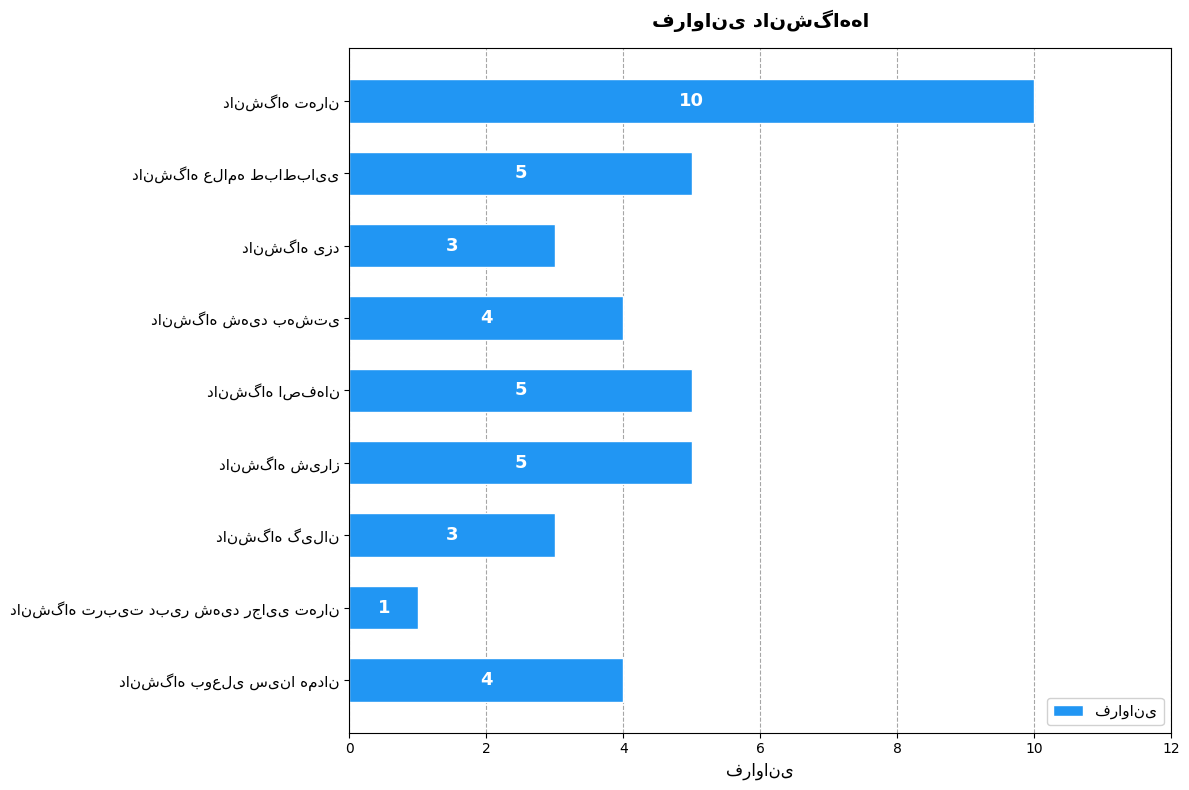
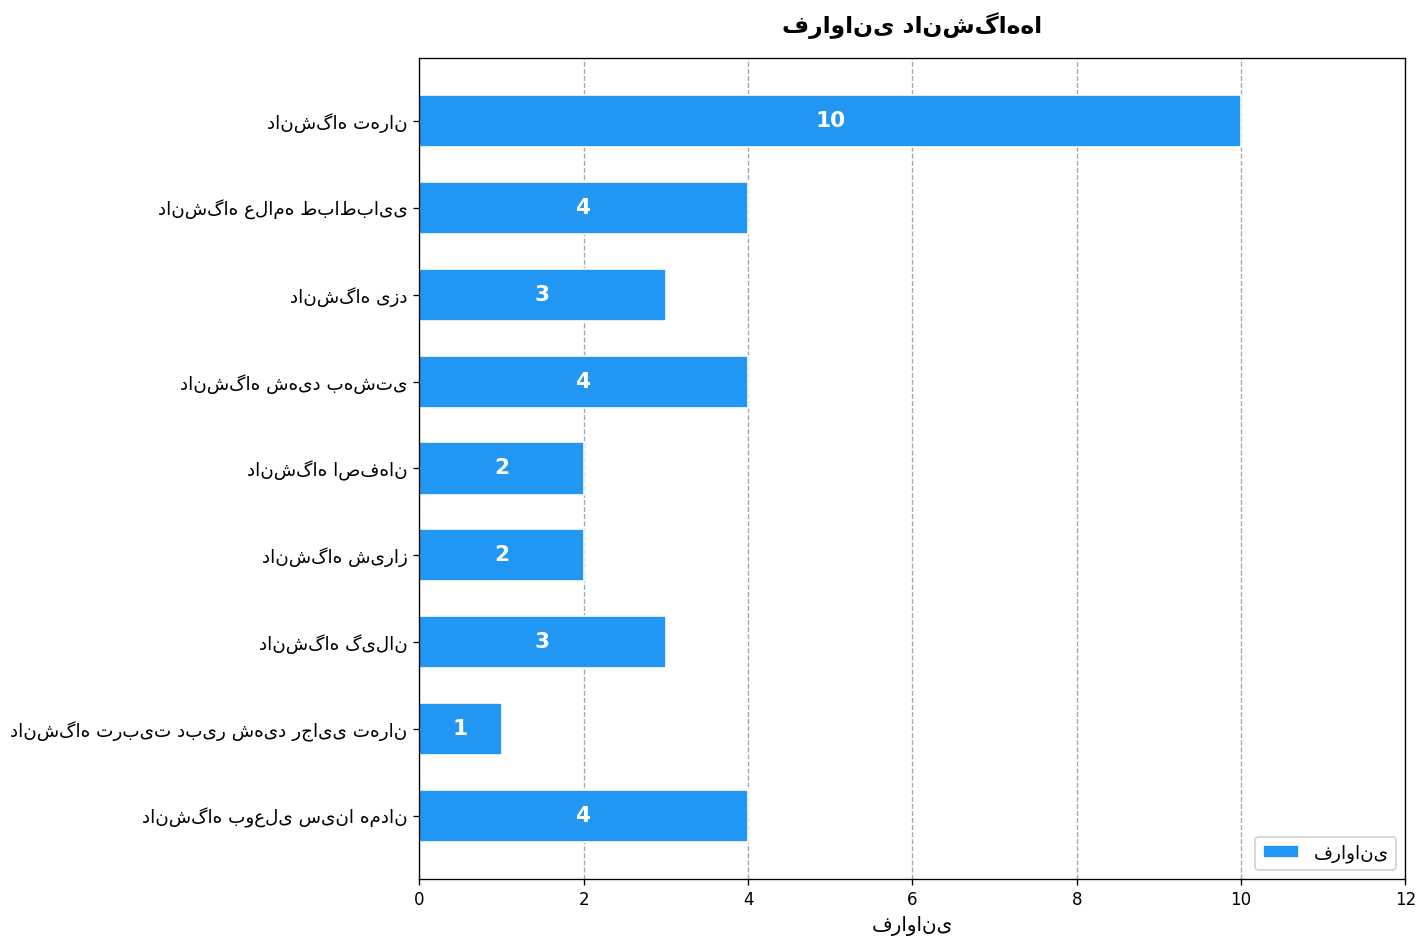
  {
    "دانشگاه تهران": 10,
-   "دانشگاه علامه طباطبایی": 5,
+   "دانشگاه علامه طباطبایی": 4,
    "دانشگاه یزد": 3,
    "دانشگاه شهید بهشتی": 4,
-   "دانشگاه اصفهان": 5,
-   "دانشگاه شیراز": 5,
+   "دانشگاه اصفهان": 2,
+   "دانشگاه شیراز": 2,
    "دانشگاه گیلان": 3,
    "دانشگاه تربیت دبیر شهید رجایی تهران": 1,
    "دانشگاه بوعلی سینا همدان": 4
  }
